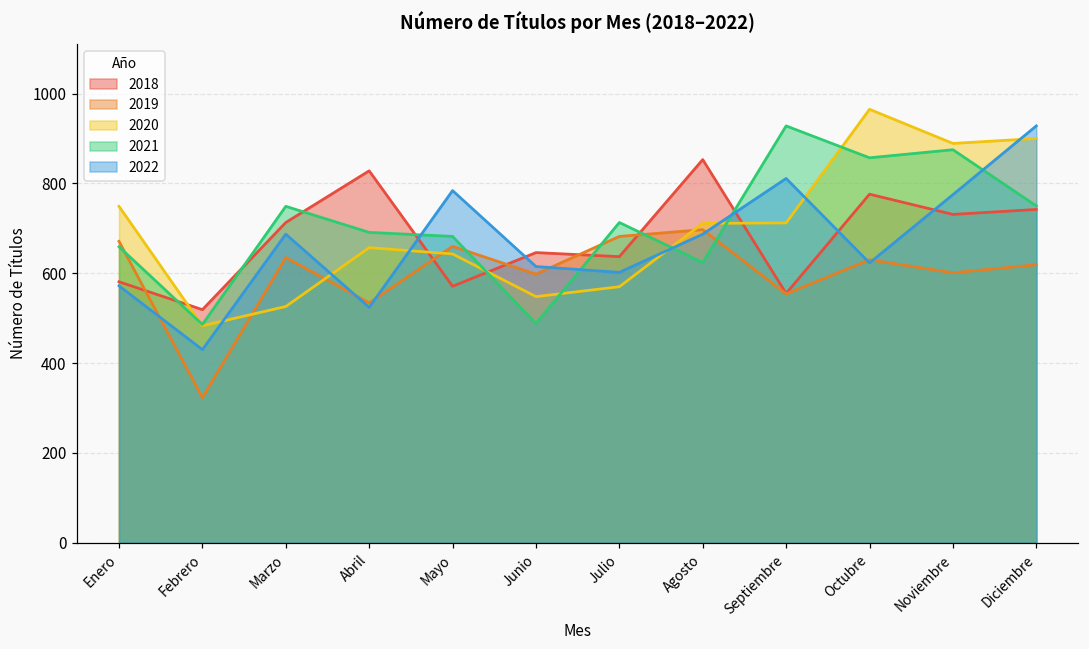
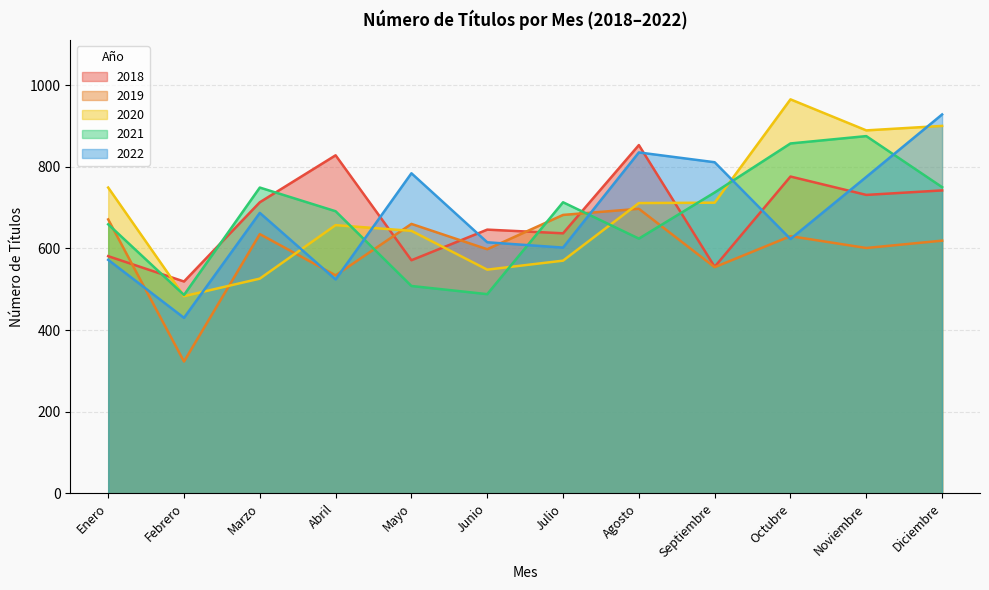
  {
    "2021": {
      "Enero": 660,
      "Marzo": 750,
      "Abril": 690,
-     "Mayo": 680,
+     "Mayo": 510,
      "Junio": 490,
      "Julio": 710,
      "Agosto": 620,
-     "Septiembre": 930,
+     "Septiembre": 740,
      "Octubre": 860,
      "Noviembre": 880,
      "Diciembre": 750
    },
    "2022": {
      "Enero": 570,
      "Febrero": 430,
      "Marzo": 690,
      "Abril": 520,
      "Mayo": 780,
      "Junio": 620,
      "Julio": 600,
-     "Agosto": 690,
+     "Agosto": 840,
      "Septiembre": 810,
      "Octubre": 620,
      "Noviembre": 780,
      "Diciembre": 930
    }
  }
